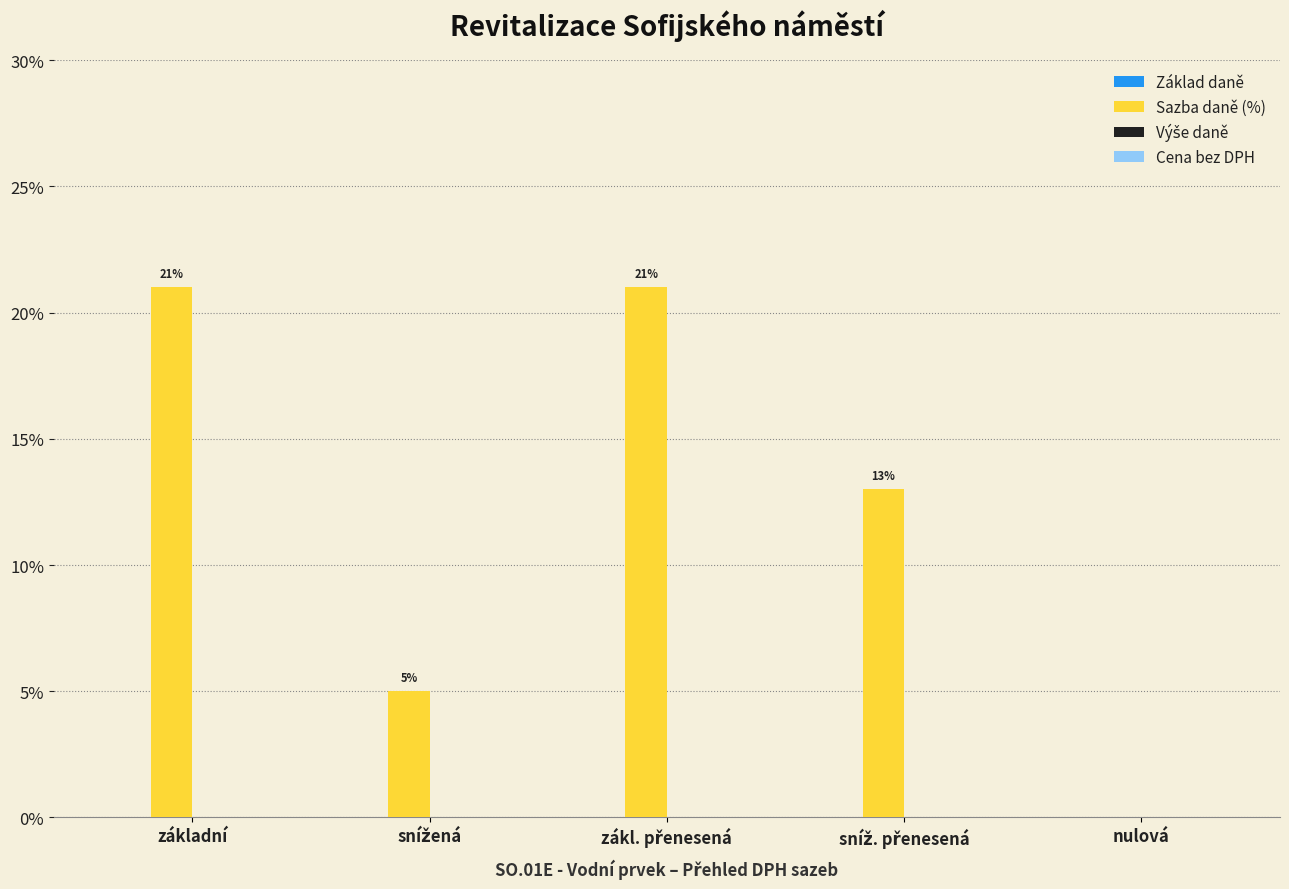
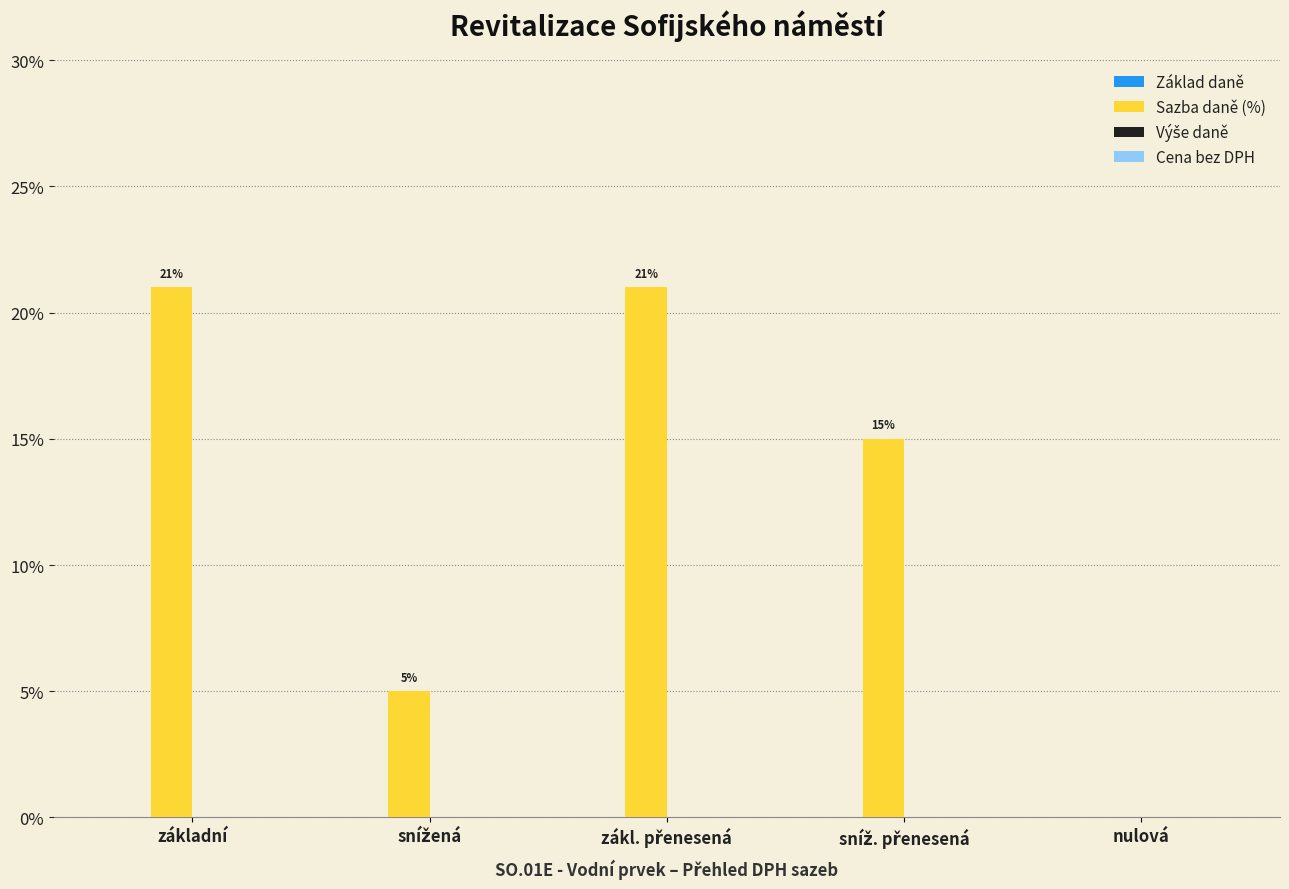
  {
    "Základ daně": {
      "základní": "0.0%",
      "snížená": "0.0%",
      "zákl. přenesená": "0.0%",
      "sníž. přenesená": "0.0%",
      "nulová": "0.0%"
    },
    "Sazba daně (%)": {
      "základní": "21%",
      "snížená": "5%",
      "zákl. přenesená": "21%",
-     "sníž. přenesená": "13%"
+     "sníž. přenesená": "15%"
    },
    "Výše daně": {
      "základní": "0.0%",
      "snížená": "0.0%",
      "zákl. přenesená": "0.0%",
      "sníž. přenesená": "0.0%",
      "nulová": "0.0%"
    },
    "Cena bez DPH": {
      "základní": "0.0%",
      "snížená": "0.0%",
      "zákl. přenesená": "0.0%",
      "sníž. přenesená": "0.0%",
      "nulová": "0.0%"
    }
  }
